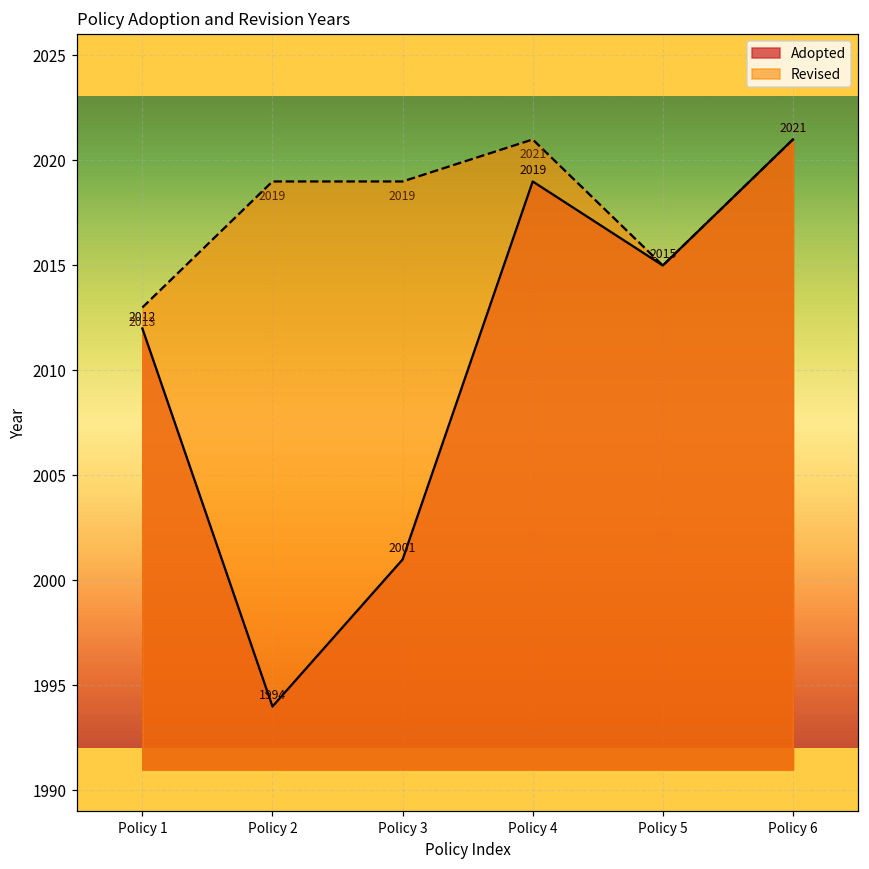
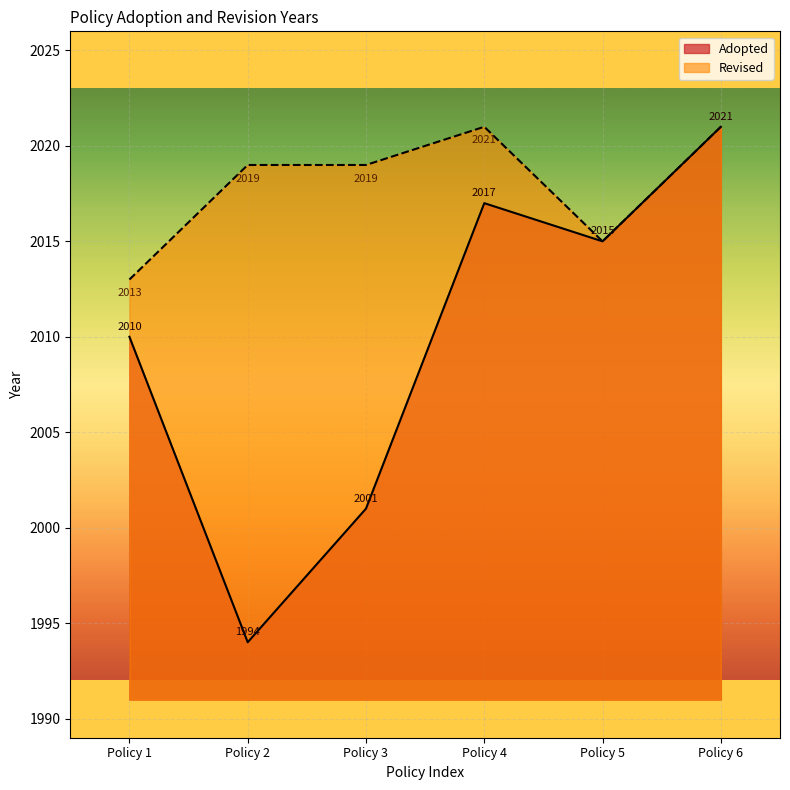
  {
    "Adopted": {
-     "Policy 1": 2012,
+     "Policy 1": 2010,
      "Policy 2": 1994,
      "Policy 3": 2001,
-     "Policy 4": 2019
+     "Policy 4": 2017
    },
    "Revised": {
      "Policy 1": 2013,
      "Policy 2": 2019,
      "Policy 3": 2019,
      "Policy 4": 2021
    }
  }
